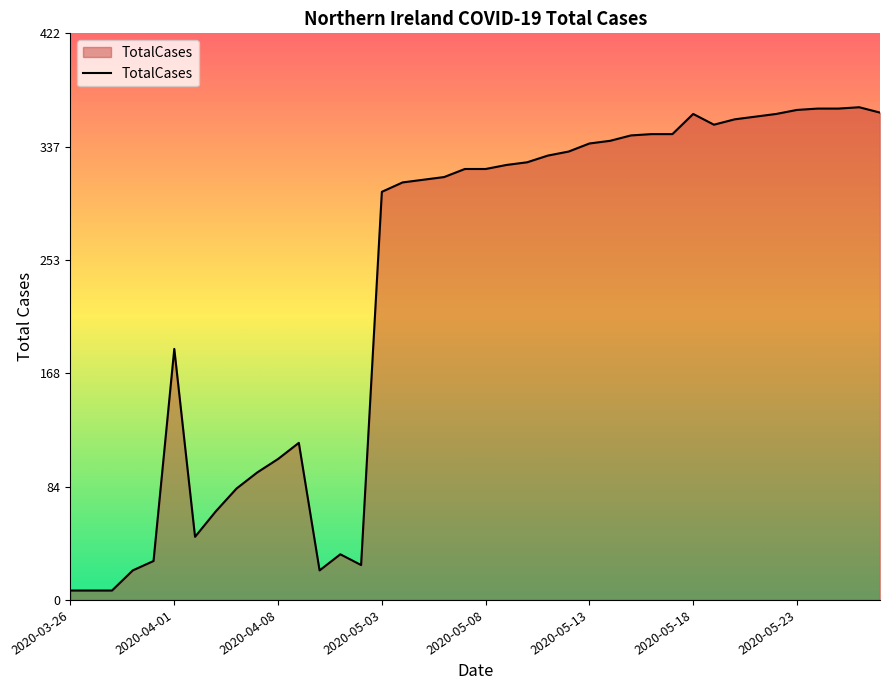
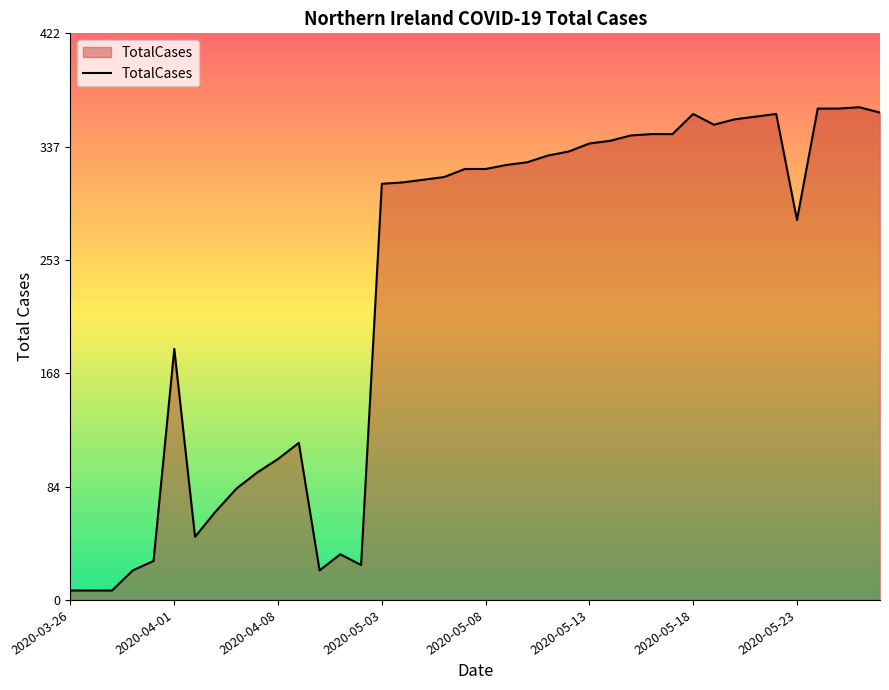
  {
    "2020-04-01": 187,
    "2020-04-08": 105,
-   "2020-05-03": 304,
+   "2020-05-03": 310,
    "2020-05-08": 321,
    "2020-05-13": 340,
    "2020-05-18": 362,
-   "2020-05-23": 365
+   "2020-05-23": 283
  }
